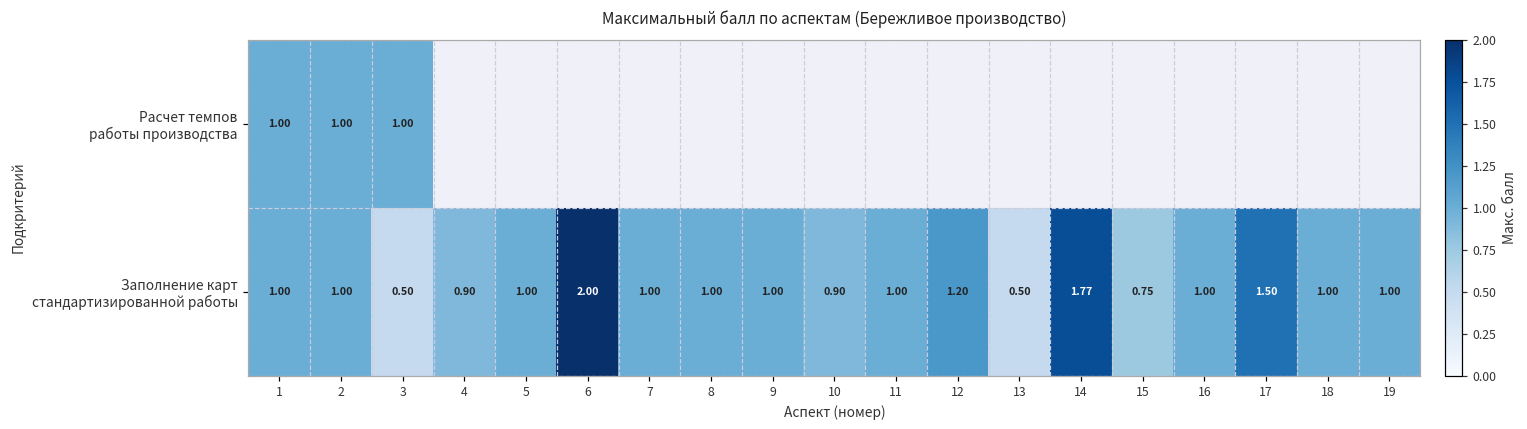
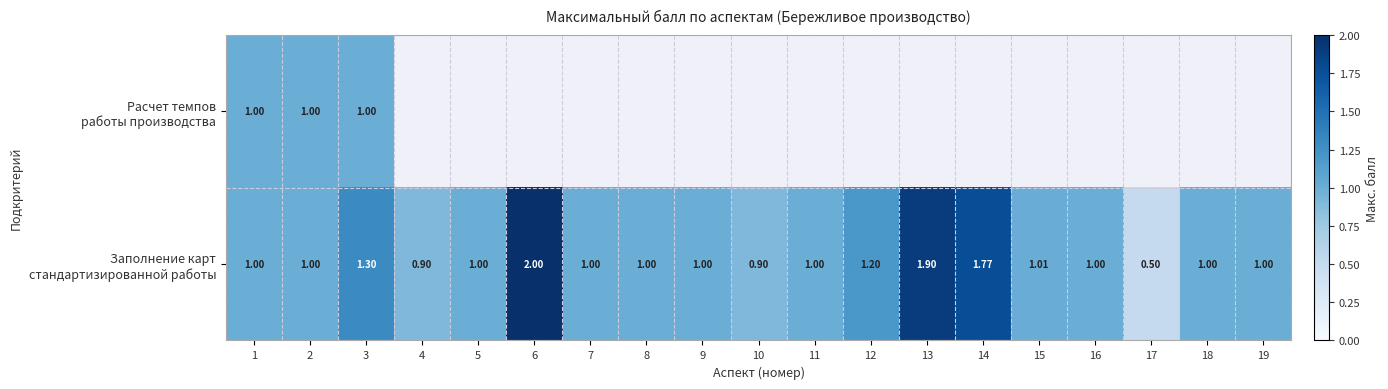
  {
    "Расчет темпов работы производства": {
      "1": 1.00,
      "2": 1.00,
      "3": 1.00
    },
    "Заполнение карт стандартизированной работы": {
      "1": 1.00,
      "2": 1.00,
-     "3": 0.50,
+     "3": 1.30,
      "4": 0.90,
      "5": 1.00,
      "6": 2.00,
      "7": 1.00,
      "8": 1.00,
      "9": 1.00,
      "10": 0.90,
      "11": 1.00,
      "12": 1.20,
-     "13": 0.50,
+     "13": 1.90,
      "14": 1.77,
-     "15": 0.75,
+     "15": 1.01,
      "16": 1.00,
-     "17": 1.50,
+     "17": 0.50,
      "18": 1.00,
      "19": 1.00
    }
  }
